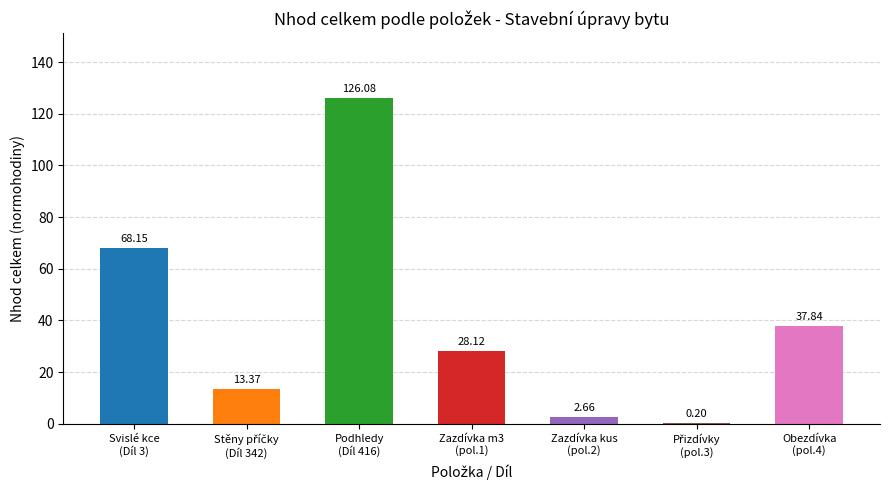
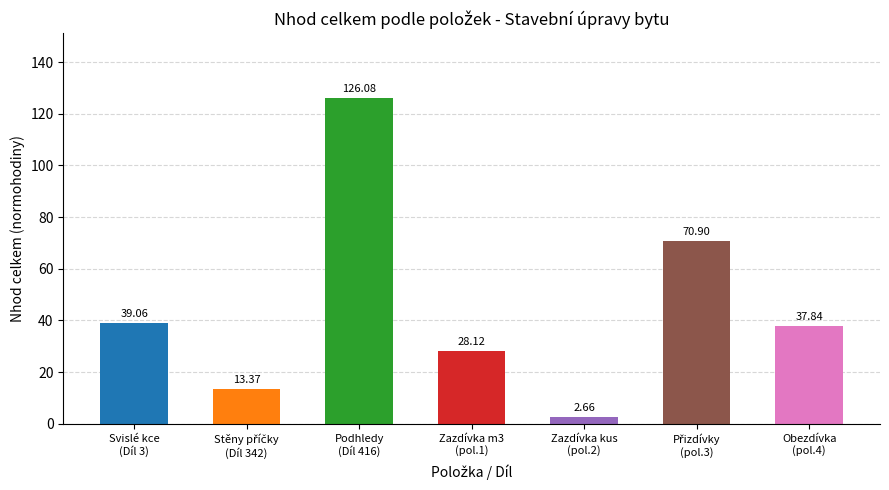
  {
-   "Svislé kce (Díl 3)": 68.15,
+   "Svislé kce (Díl 3)": 39.06,
    "Stěny příčky (Díl 342)": 13.37,
    "Podhledy (Díl 416)": 126.08,
    "Zazdívka m3 (pol.1)": 28.12,
    "Zazdívka kus (pol.2)": 2.66,
-   "Přizdívky (pol.3)": 0.20,
+   "Přizdívky (pol.3)": 70.90,
    "Obezdívka (pol.4)": 37.84
  }
